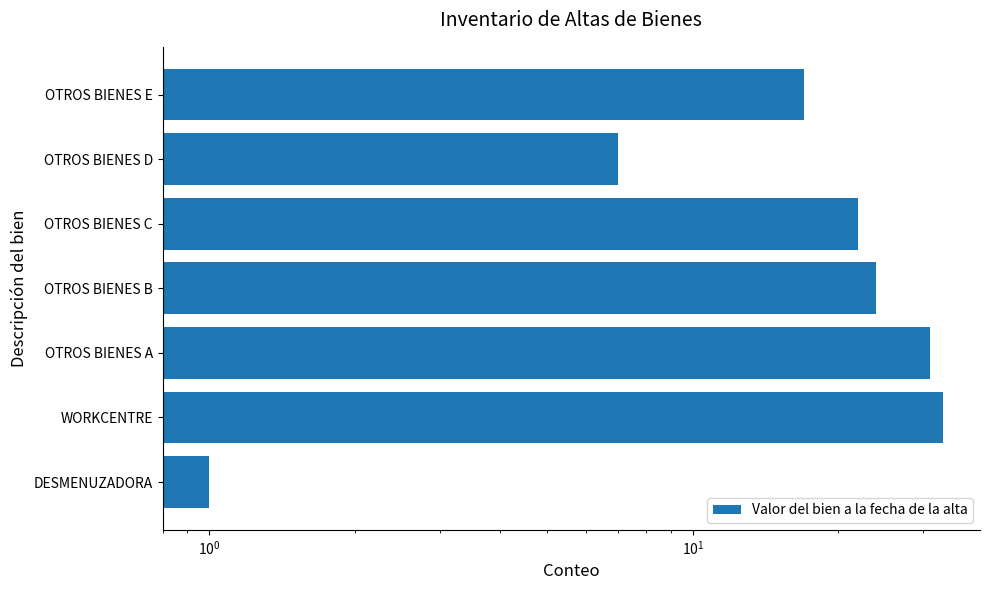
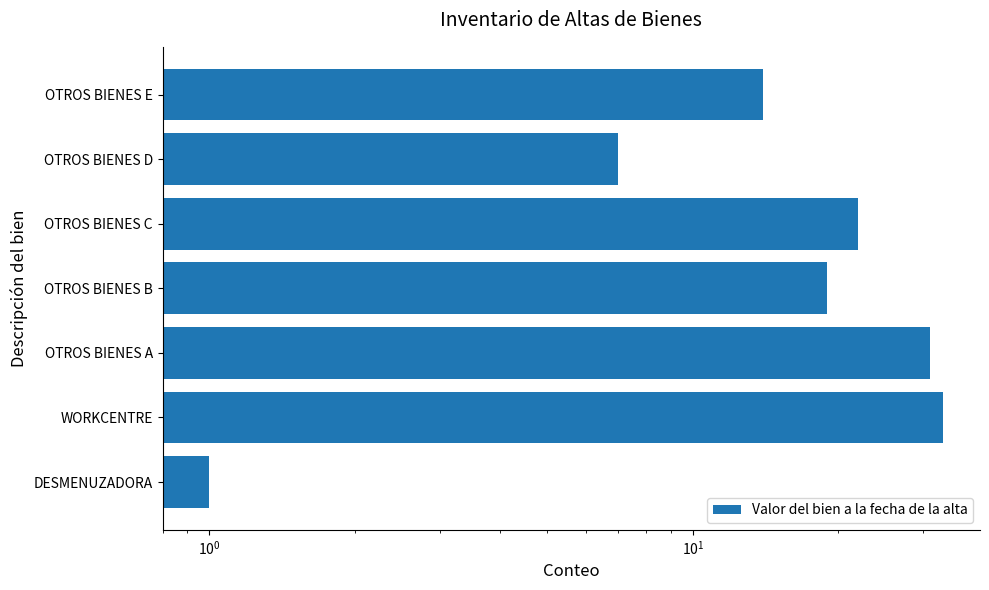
  {
-   "OTROS BIENES E": 17,
+   "OTROS BIENES E": 14,
    "OTROS BIENES D": 7,
    "OTROS BIENES C": 22,
-   "OTROS BIENES B": 24,
+   "OTROS BIENES B": 19,
    "OTROS BIENES A": 31,
    "WORKCENTRE": 33,
    "DESMENUZADORA": 1
  }
